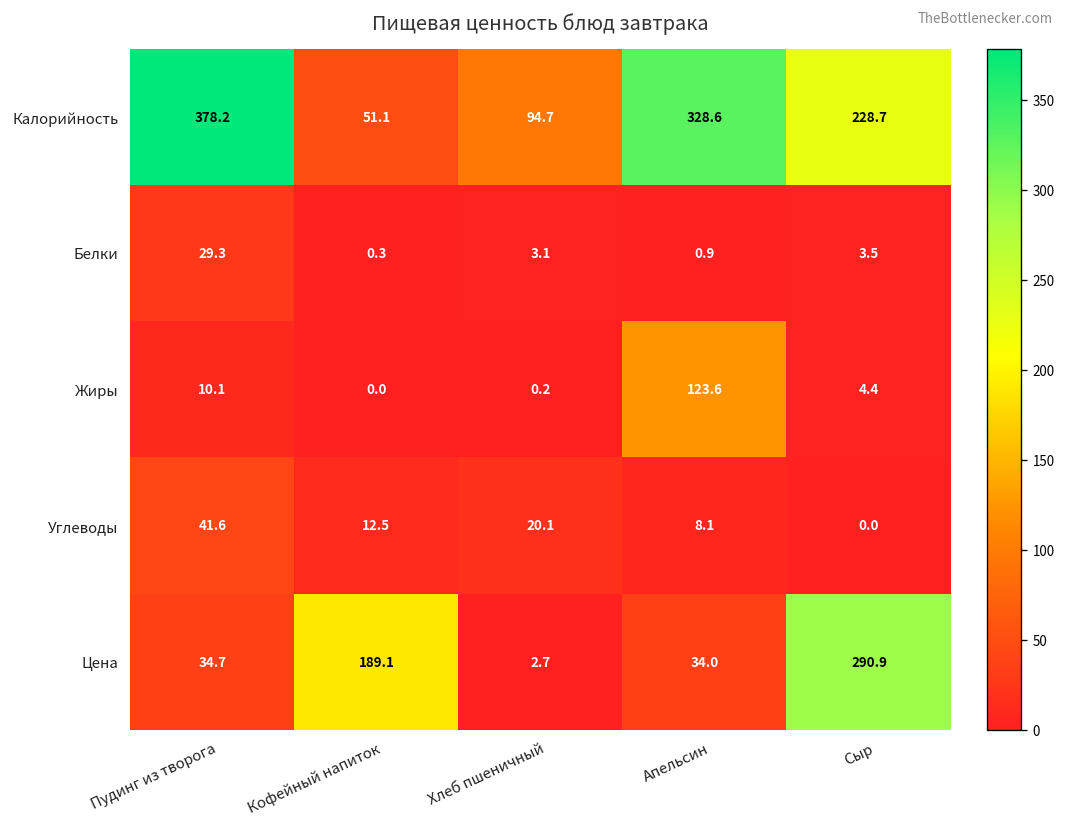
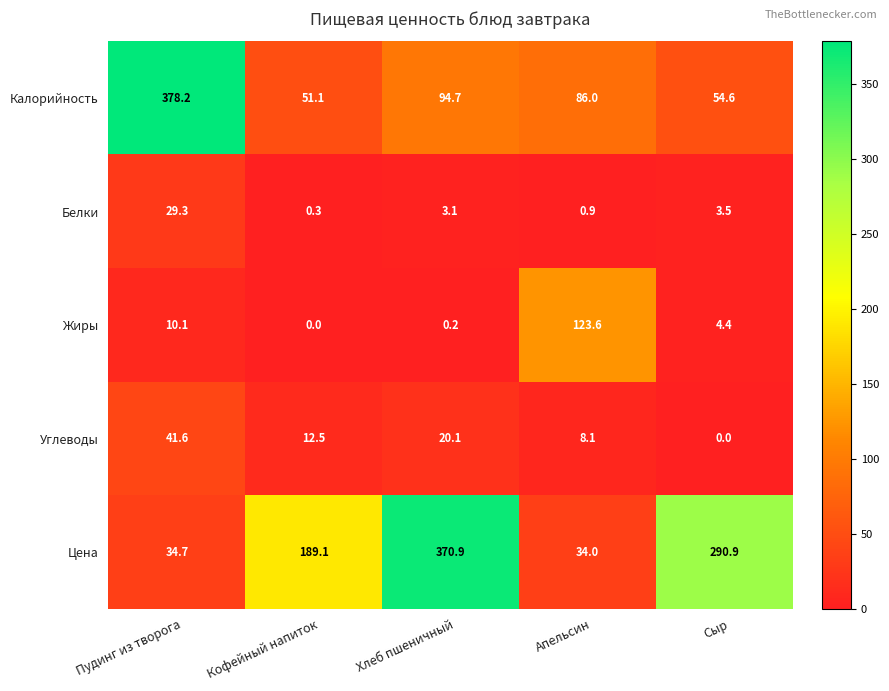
  {
    "Калорийность": {
      "Пудинг из творога": 378.2,
      "Кофейный напиток": 51.1,
      "Хлеб пшеничный": 94.7,
-     "Апельсин": 328.6,
-     "Сыр": 228.7
+     "Апельсин": 86.0,
+     "Сыр": 54.6
    },
    "Белки": {
      "Пудинг из творога": 29.3,
      "Кофейный напиток": 0.3,
      "Хлеб пшеничный": 3.1,
      "Апельсин": 0.9,
      "Сыр": 3.5
    },
    "Жиры": {
      "Пудинг из творога": 10.1,
      "Кофейный напиток": 0.0,
      "Хлеб пшеничный": 0.2,
      "Апельсин": 123.6,
      "Сыр": 4.4
    },
    "Углеводы": {
      "Пудинг из творога": 41.6,
      "Кофейный напиток": 12.5,
      "Хлеб пшеничный": 20.1,
      "Апельсин": 8.1,
      "Сыр": 0.0
    },
    "Цена": {
      "Пудинг из творога": 34.7,
      "Кофейный напиток": 189.1,
-     "Хлеб пшеничный": 2.7,
+     "Хлеб пшеничный": 370.9,
      "Апельсин": 34.0,
      "Сыр": 290.9
    }
  }
